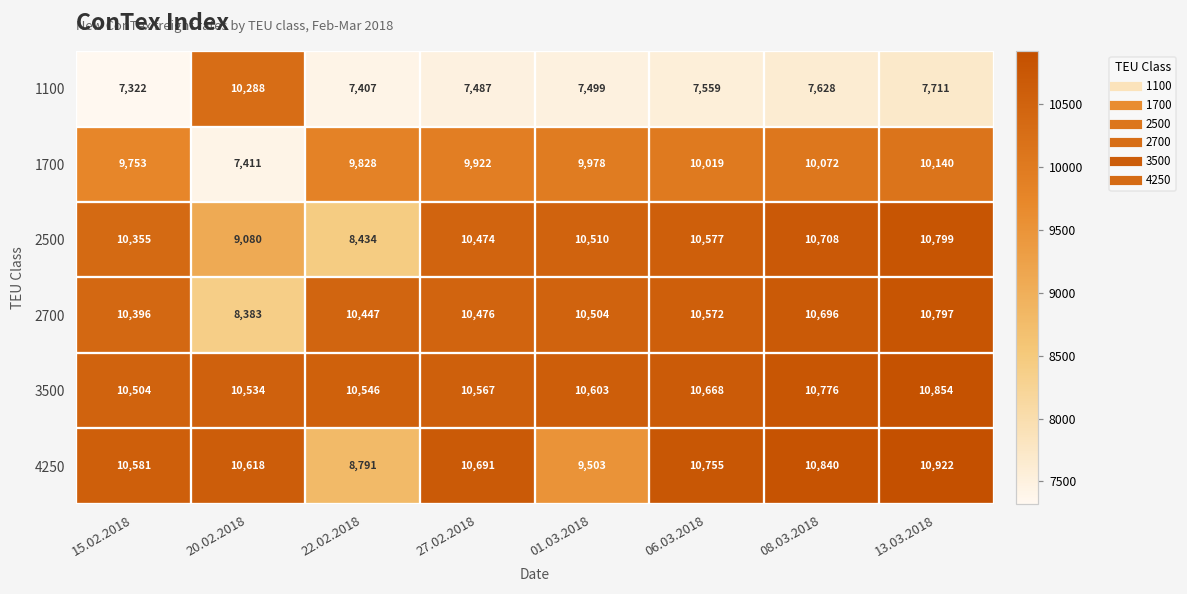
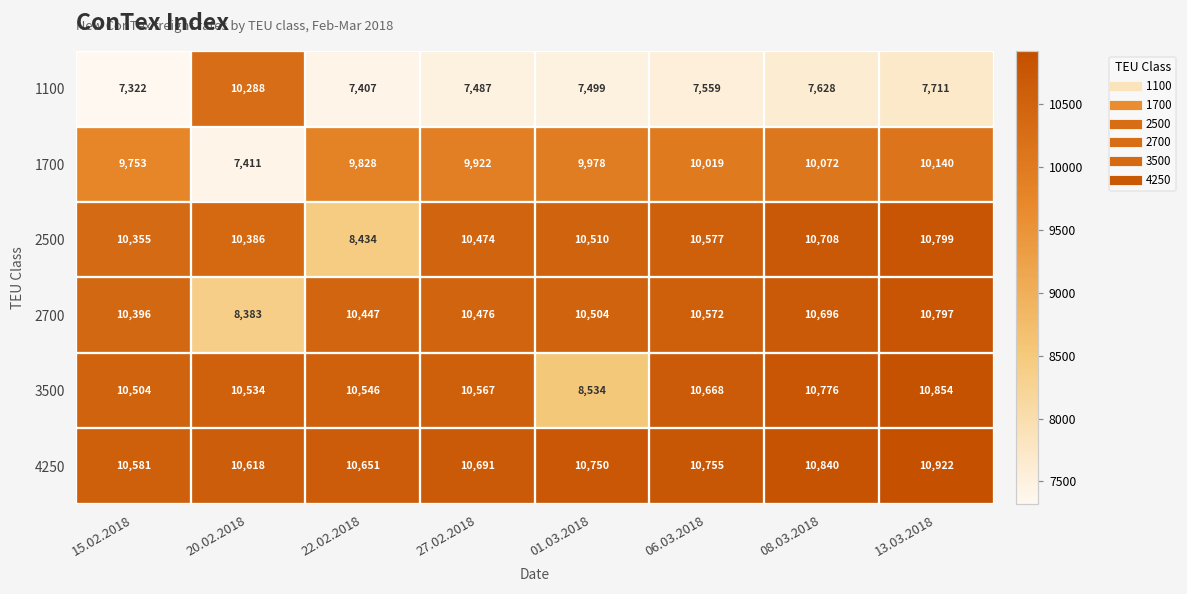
  {
    "1100": {
      "15.02.2018": "7,322",
      "20.02.2018": "10,288",
      "22.02.2018": "7,407",
      "27.02.2018": "7,487",
      "01.03.2018": "7,499",
      "06.03.2018": "7,559",
      "08.03.2018": "7,628",
      "13.03.2018": "7,711"
    },
    "1700": {
      "15.02.2018": "9,753",
      "20.02.2018": "7,411",
      "22.02.2018": "9,828",
      "27.02.2018": "9,922",
      "01.03.2018": "9,978",
      "06.03.2018": "10,019",
      "08.03.2018": "10,072",
      "13.03.2018": "10,140"
    },
    "2500": {
      "15.02.2018": "10,355",
-     "20.02.2018": "9,080",
+     "20.02.2018": "10,386",
      "22.02.2018": "8,434",
      "27.02.2018": "10,474",
      "01.03.2018": "10,510",
      "06.03.2018": "10,577",
      "08.03.2018": "10,708",
      "13.03.2018": "10,799"
    },
    "2700": {
      "15.02.2018": "10,396",
      "20.02.2018": "8,383",
      "22.02.2018": "10,447",
      "27.02.2018": "10,476",
      "01.03.2018": "10,504",
      "06.03.2018": "10,572",
      "08.03.2018": "10,696",
      "13.03.2018": "10,797"
    },
    "3500": {
      "15.02.2018": "10,504",
      "20.02.2018": "10,534",
      "22.02.2018": "10,546",
      "27.02.2018": "10,567",
-     "01.03.2018": "10,603",
+     "01.03.2018": "8,534",
      "06.03.2018": "10,668",
      "08.03.2018": "10,776",
      "13.03.2018": "10,854"
    },
    "4250": {
      "15.02.2018": "10,581",
      "20.02.2018": "10,618",
-     "22.02.2018": "8,791",
+     "22.02.2018": "10,651",
      "27.02.2018": "10,691",
-     "01.03.2018": "9,503",
+     "01.03.2018": "10,750",
      "06.03.2018": "10,755",
      "08.03.2018": "10,840",
      "13.03.2018": "10,922"
    }
  }
